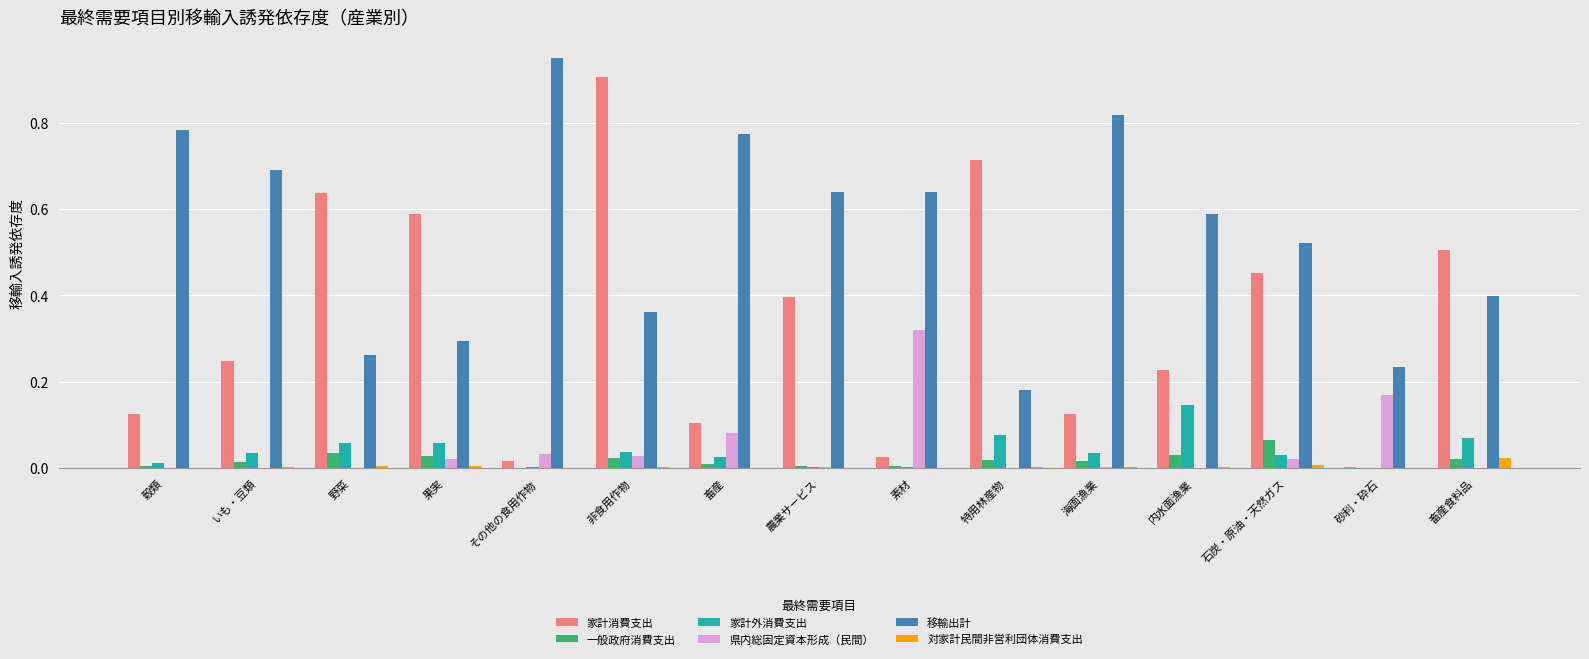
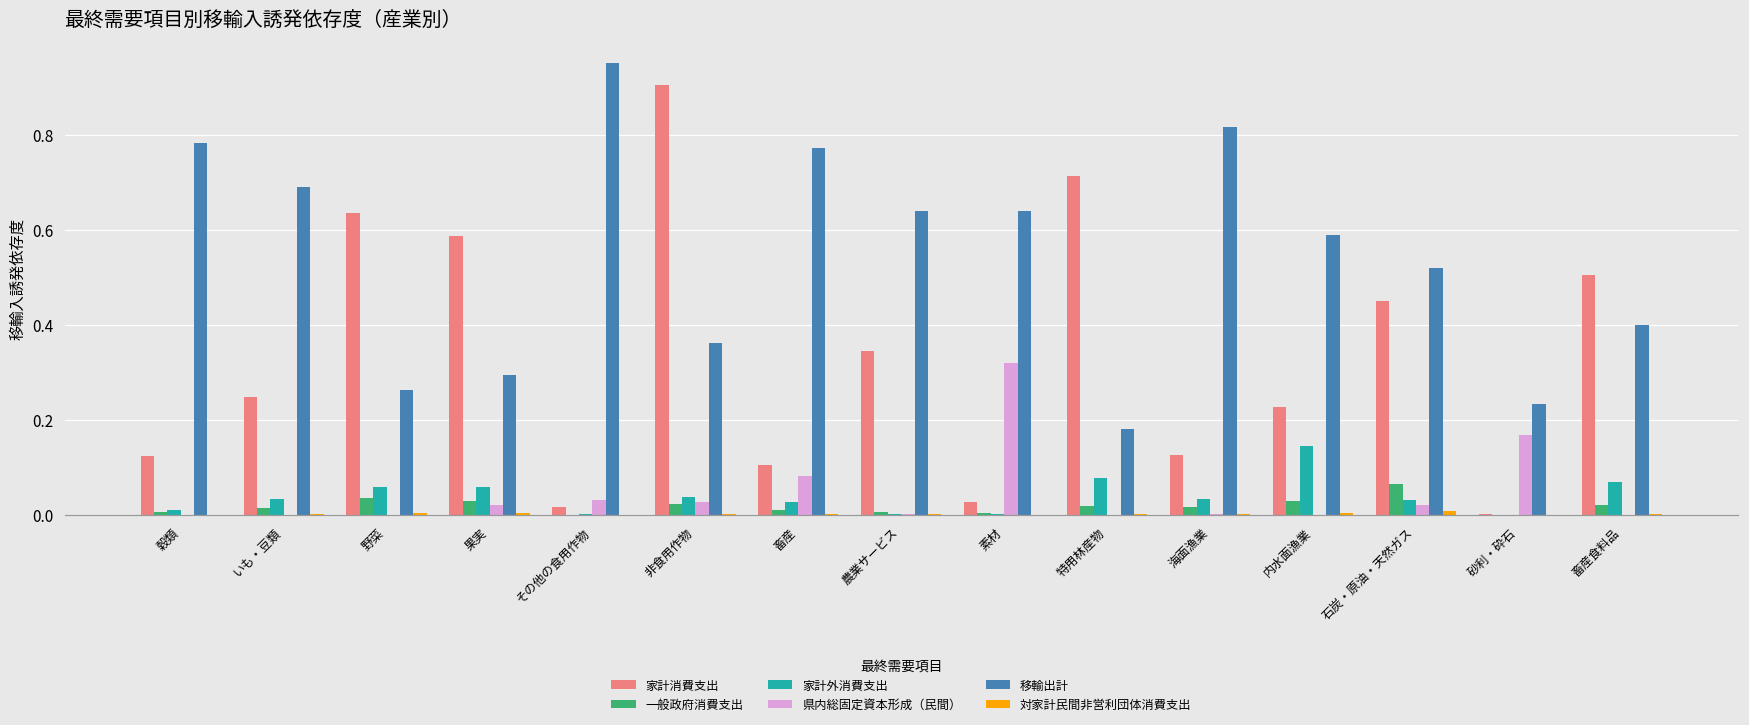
  {
    "家計消費支出": {
      "穀類": 0.12,
      "いも・豆類": 0.25,
      "野菜": 0.64,
      "果実": 0.59,
      "その他の食用作物": 0.02,
      "非食用作物": 0.91,
      "畜産": 0.11,
-     "農業サービス": 0.40,
+     "農業サービス": 0.35,
      "素材": 0.03,
      "特用林産物": 0.71,
      "海面漁業": 0.13,
      "内水面漁業": 0.23,
      "石炭・原油・天然ガス": 0.45,
      "畜産食料品": 0.50
    },
    "一般政府消費支出": {
      "穀類": 0.01,
      "いも・豆類": 0.01,
      "野菜": 0.04,
      "果実": 0.03,
      "非食用作物": 0.02,
      "畜産": 0.01,
      "特用林産物": 0.02,
      "海面漁業": 0.02,
      "内水面漁業": 0.03,
      "石炭・原油・天然ガス": 0.07,
      "畜産食料品": 0.02
    },
    "家計外消費支出": {
      "穀類": 0.01,
      "いも・豆類": 0.03,
      "野菜": 0.06,
      "果実": 0.06,
      "非食用作物": 0.04,
      "畜産": 0.03,
      "特用林産物": 0.08,
      "海面漁業": 0.03,
      "内水面漁業": 0.15,
      "石炭・原油・天然ガス": 0.03,
      "畜産食料品": 0.07
    },
    "県内総固定資本形成（民間）": {
      "果実": 0.02,
      "その他の食用作物": 0.03,
      "非食用作物": 0.03,
      "畜産": 0.08,
      "素材": 0.32,
      "石炭・原油・天然ガス": 0.02,
      "砂利・砕石": 0.17
    },
    "移輸出計": {
      "穀類": 0.78,
      "いも・豆類": 0.69,
      "野菜": 0.26,
      "果実": 0.30,
      "その他の食用作物": 0.95,
      "非食用作物": 0.36,
      "畜産": 0.77,
      "農業サービス": 0.64,
      "素材": 0.64,
      "特用林産物": 0.18,
      "海面漁業": 0.82,
      "内水面漁業": 0.59,
      "石炭・原油・天然ガス": 0.52,
      "砂利・砕石": 0.23,
      "畜産食料品": 0.40
    },
    "対家計民間非営利団体消費支出": {
      "石炭・原油・天然ガス": 0.01,
-     "畜産食料品": 0.02
+     "畜産食料品": 0.00
    }
  }
